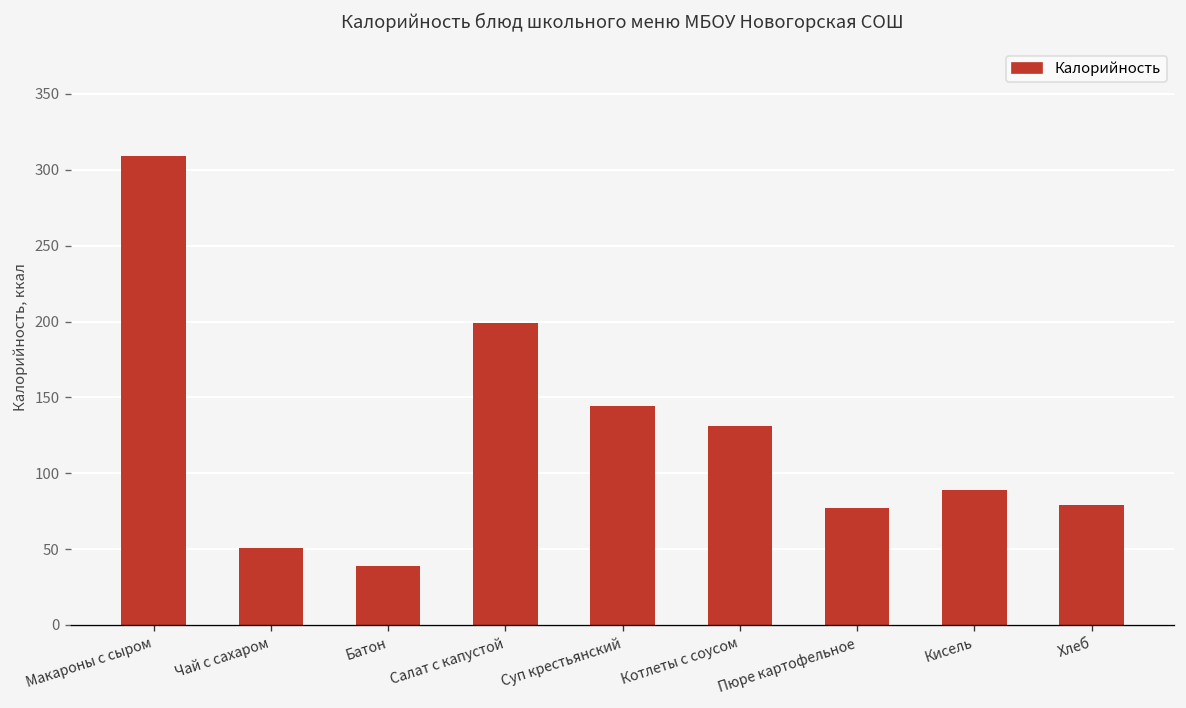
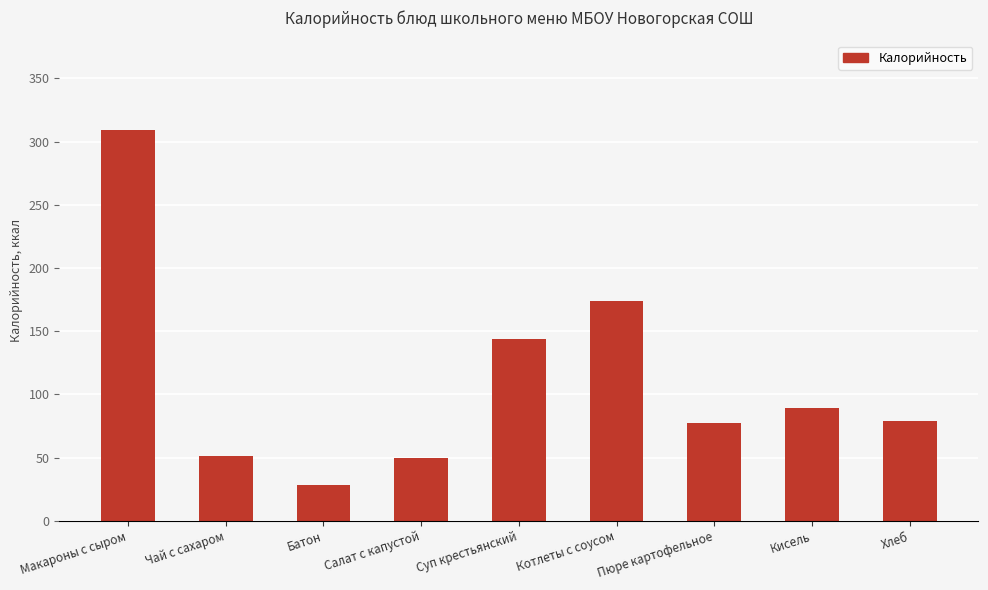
  {
    "Макароны с сыром": 309,
    "Чай с сахаром": 51,
-   "Батон": 39,
-   "Салат с капустой": 199,
+   "Батон": 28,
+   "Салат с капустой": 50,
    "Суп крестьянский": 144,
-   "Котлеты с соусом": 131,
+   "Котлеты с соусом": 174,
    "Пюре картофельное": 77,
    "Кисель": 89,
    "Хлеб": 79
  }
